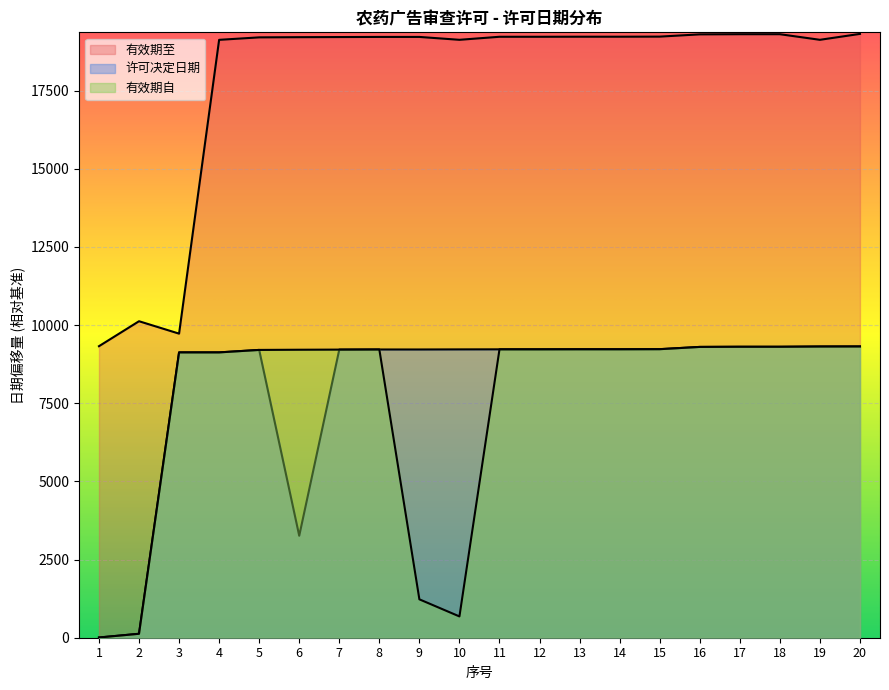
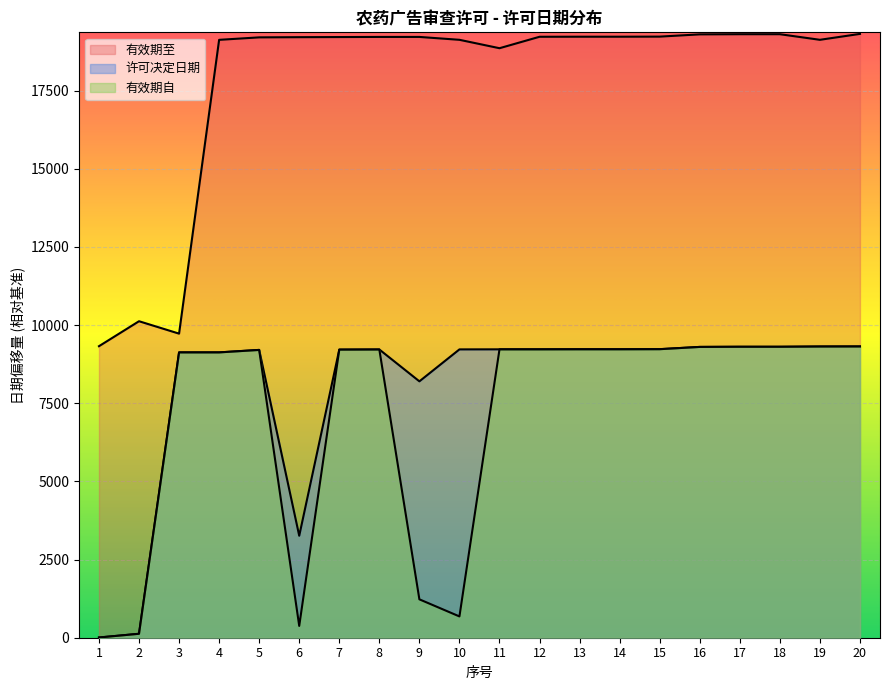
  {
    "有效期至": {
      "1": 9300,
      "2": 10100,
      "3": 9700,
      "4": 19100,
      "5": 19200,
      "6": 19200,
      "7": 19200,
      "8": 19200,
      "9": 19200,
      "10": 19100,
-     "11": 19200,
+     "11": 18900,
      "12": 19200,
      "13": 19200,
      "14": 19200,
      "15": 19200,
      "16": 19300,
      "17": 19300,
      "18": 19300,
      "19": 19100,
      "20": 19300
    },
    "许可决定日期": {
      "6": 3300,
-     "9": 9200,
+     "9": 8200,
      "10": 9200
    },
    "有效期自": {
-     "6": 9200,
+     "6": 400,
      "9": 1200,
      "10": 700
    }
  }
